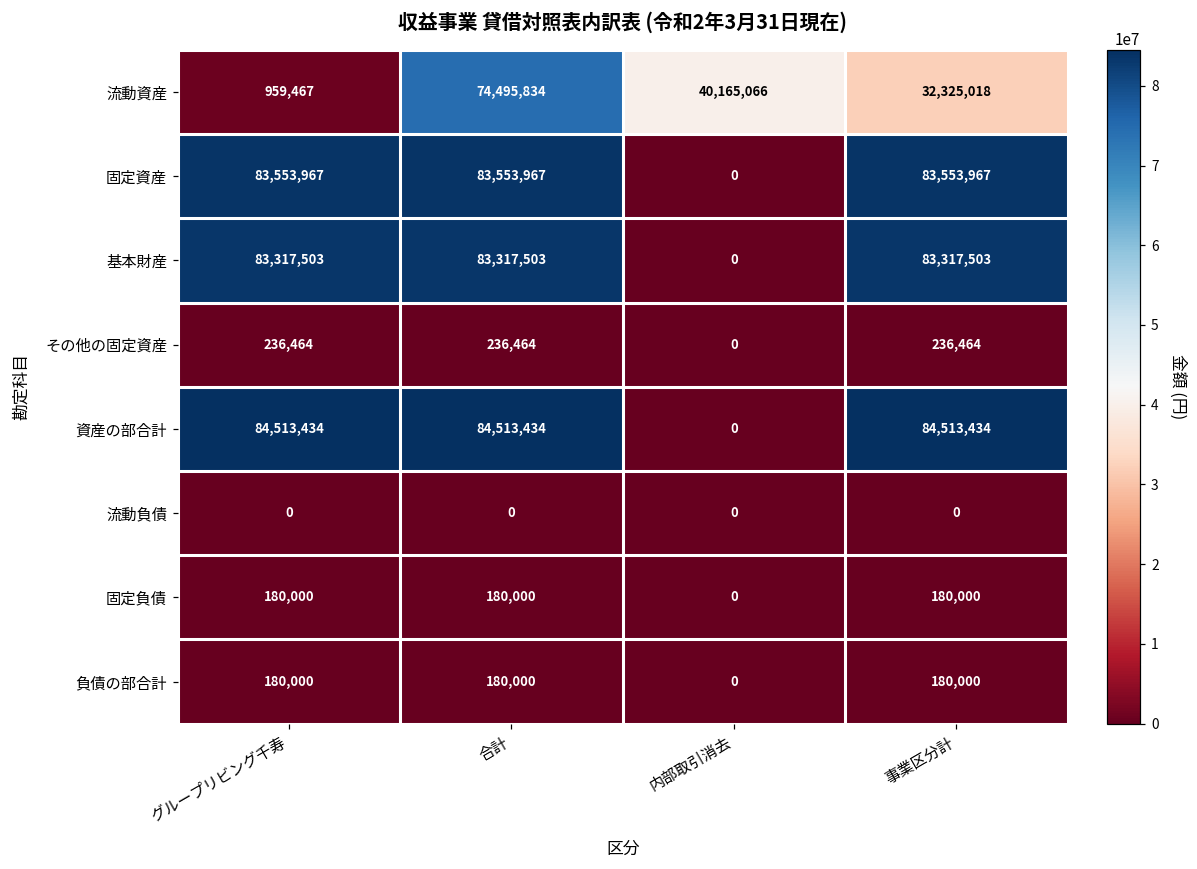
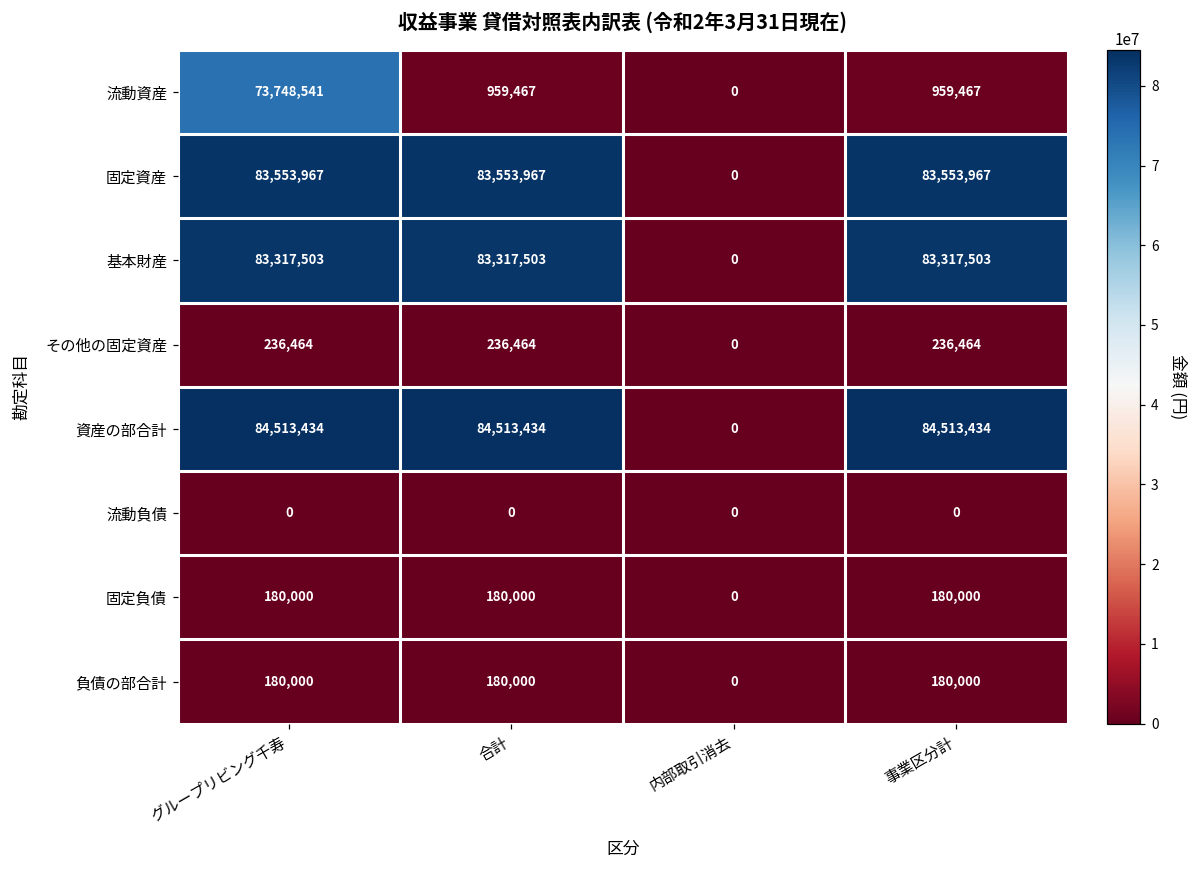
  {
    "流動資産": {
-     "グループリビング千寿": "959,467",
-     "合計": "74,495,834",
-     "内部取引消去": "40,165,066",
-     "事業区分計": "32,325,018"
+     "グループリビング千寿": "73,748,541",
+     "合計": "959,467",
+     "内部取引消去": "0",
+     "事業区分計": "959,467"
    },
    "固定資産": {
      "グループリビング千寿": "83,553,967",
      "合計": "83,553,967",
      "内部取引消去": "0",
      "事業区分計": "83,553,967"
    },
    "基本財産": {
      "グループリビング千寿": "83,317,503",
      "合計": "83,317,503",
      "内部取引消去": "0",
      "事業区分計": "83,317,503"
    },
    "その他の固定資産": {
      "グループリビング千寿": "236,464",
      "合計": "236,464",
      "内部取引消去": "0",
      "事業区分計": "236,464"
    },
    "資産の部合計": {
      "グループリビング千寿": "84,513,434",
      "合計": "84,513,434",
      "内部取引消去": "0",
      "事業区分計": "84,513,434"
    },
    "流動負債": {
      "グループリビング千寿": "0",
      "合計": "0",
      "内部取引消去": "0",
      "事業区分計": "0"
    },
    "固定負債": {
      "グループリビング千寿": "180,000",
      "合計": "180,000",
      "内部取引消去": "0",
      "事業区分計": "180,000"
    },
    "負債の部合計": {
      "グループリビング千寿": "180,000",
      "合計": "180,000",
      "内部取引消去": "0",
      "事業区分計": "180,000"
    }
  }
